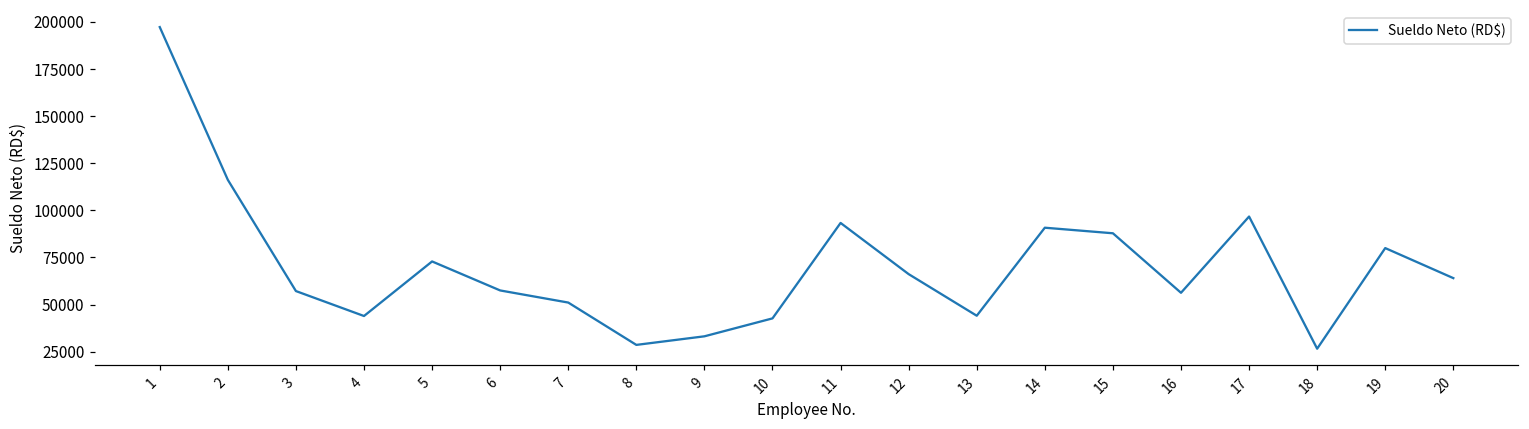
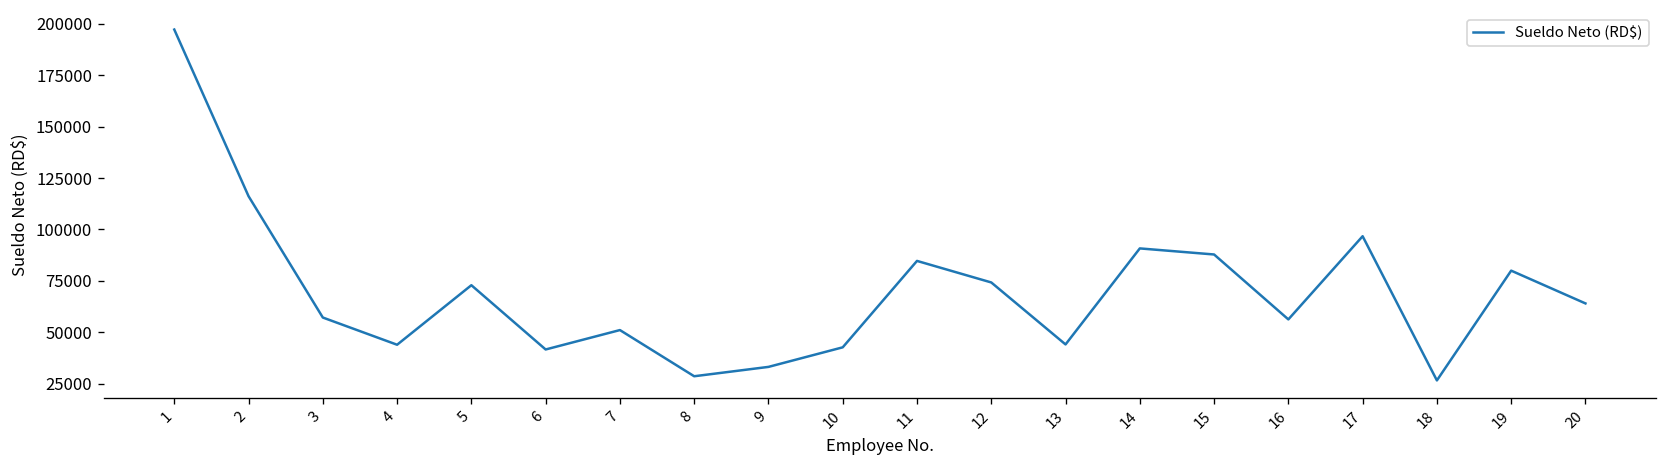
  {
    "1": 197000,
    "2": 116000,
    "3": 57000,
    "4": 44000,
    "5": 73000,
-   "6": 57000,
+   "6": 42000,
    "7": 51000,
    "8": 29000,
    "9": 33000,
    "10": 43000,
-   "11": 93000,
-   "12": 66000,
+   "11": 85000,
+   "12": 74000,
    "13": 44000,
    "14": 91000,
    "15": 88000,
    "16": 56000,
    "17": 97000,
    "18": 27000,
    "19": 80000,
    "20": 64000
  }
